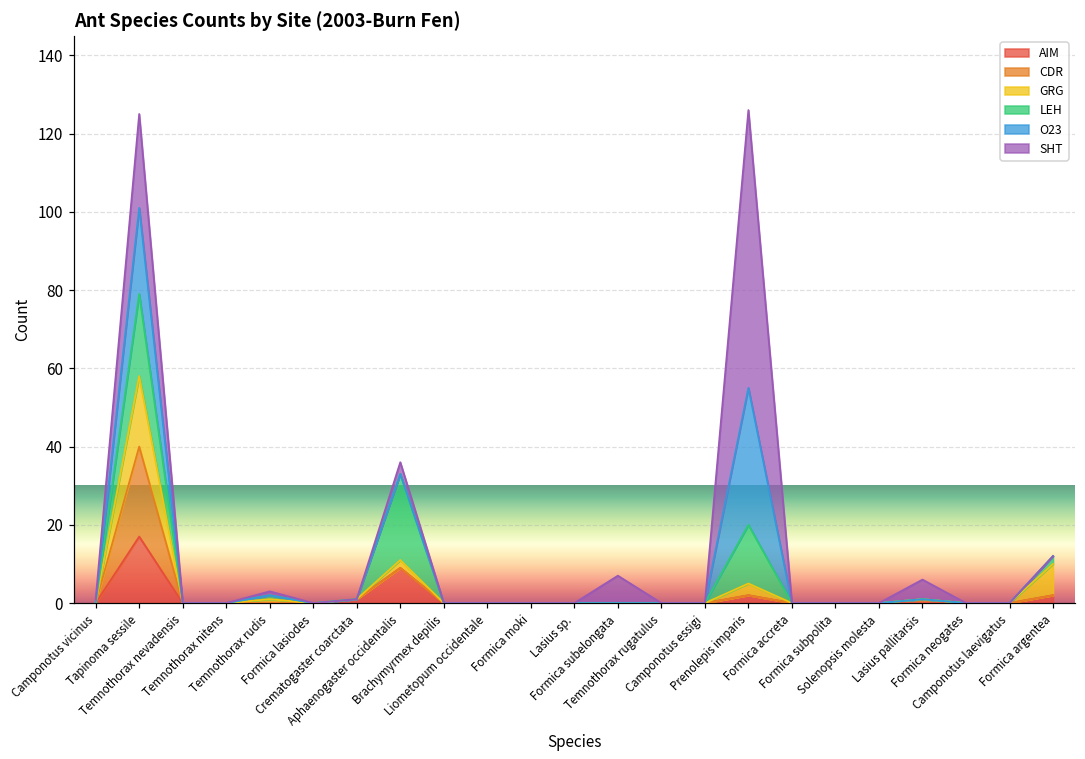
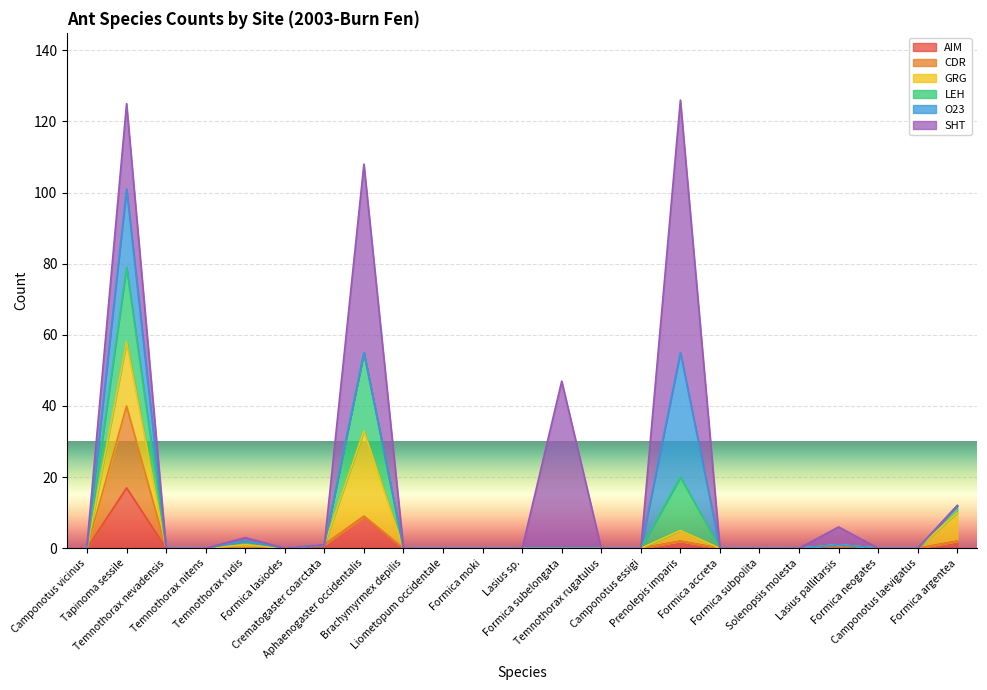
  {
    "GRG": {
      "Tapinoma sessile": 18,
      "Temnothorax rudis": 1,
-     "Aphaenogaster occidentalis": 2,
+     "Aphaenogaster occidentalis": 24,
      "Prenolepis imparis": 3,
      "Formica argentea": 8
    },
    "LEH": {
      "Tapinoma sessile": 21,
      "Prenolepis imparis": 15
    },
    "O23": {
      "Tapinoma sessile": 22,
      "Prenolepis imparis": 35
    },
    "SHT": {
      "Camponotus vicinus": 1,
      "Tapinoma sessile": 24,
      "Temnothorax rudis": 1,
-     "Aphaenogaster occidentalis": 3,
-     "Formica subelongata": 7,
+     "Aphaenogaster occidentalis": 53,
+     "Formica subelongata": 47,
      "Prenolepis imparis": 71,
      "Lasius pallitarsis": 5
    }
  }
